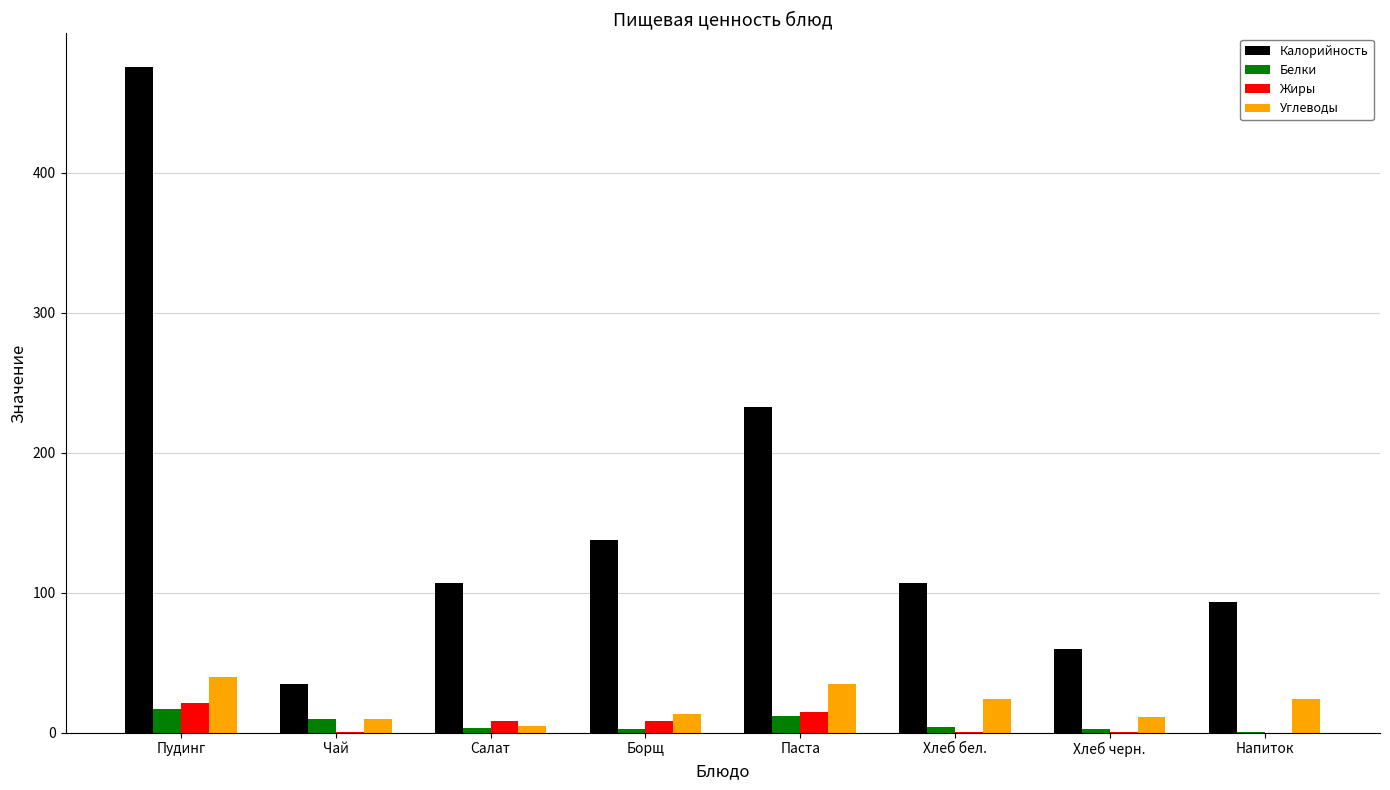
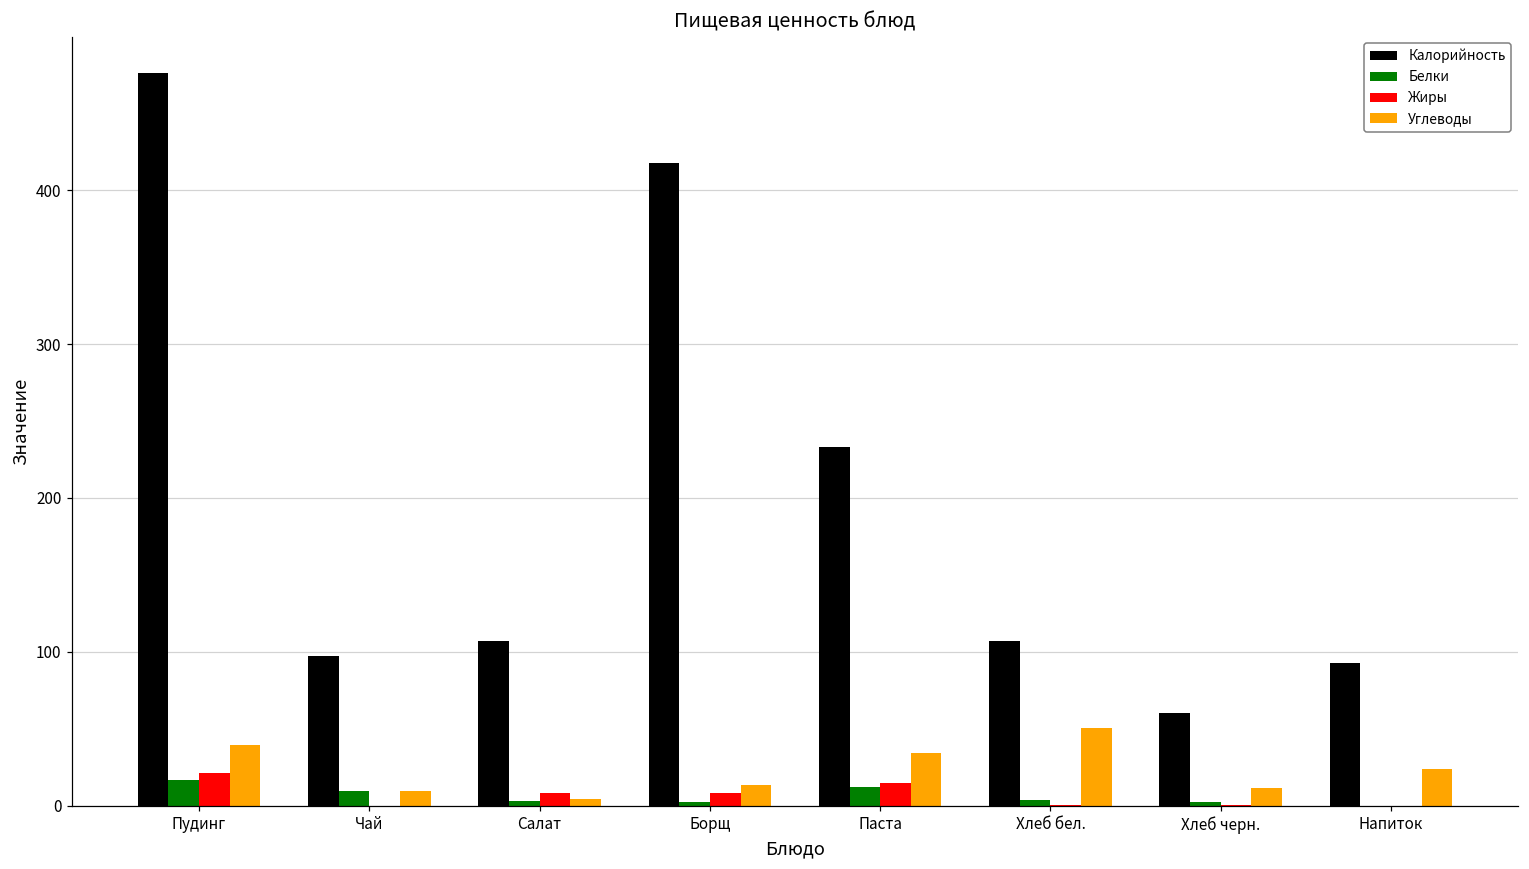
  {
    "Калорийность": {
      "Пудинг": 476,
-     "Чай": 35,
+     "Чай": 97,
      "Салат": 107,
-     "Борщ": 138,
+     "Борщ": 418,
      "Паста": 233,
      "Хлеб бел.": 107,
      "Хлеб черн.": 60,
      "Напиток": 93
    },
    "Белки": {
      "Пудинг": 17,
      "Чай": 10,
      "Салат": 3,
      "Борщ": 2,
      "Паста": 12,
      "Хлеб бел.": 4,
      "Хлеб черн.": 2
    },
    "Жиры": {
      "Пудинг": 21,
      "Салат": 9,
      "Борщ": 8,
      "Паста": 15,
      "Напиток": 0
    },
    "Углеводы": {
      "Пудинг": 40,
      "Чай": 10,
      "Салат": 4,
      "Борщ": 14,
      "Паста": 35,
-     "Хлеб бел.": 24,
+     "Хлеб бел.": 50,
      "Хлеб черн.": 11,
      "Напиток": 24
    }
  }
